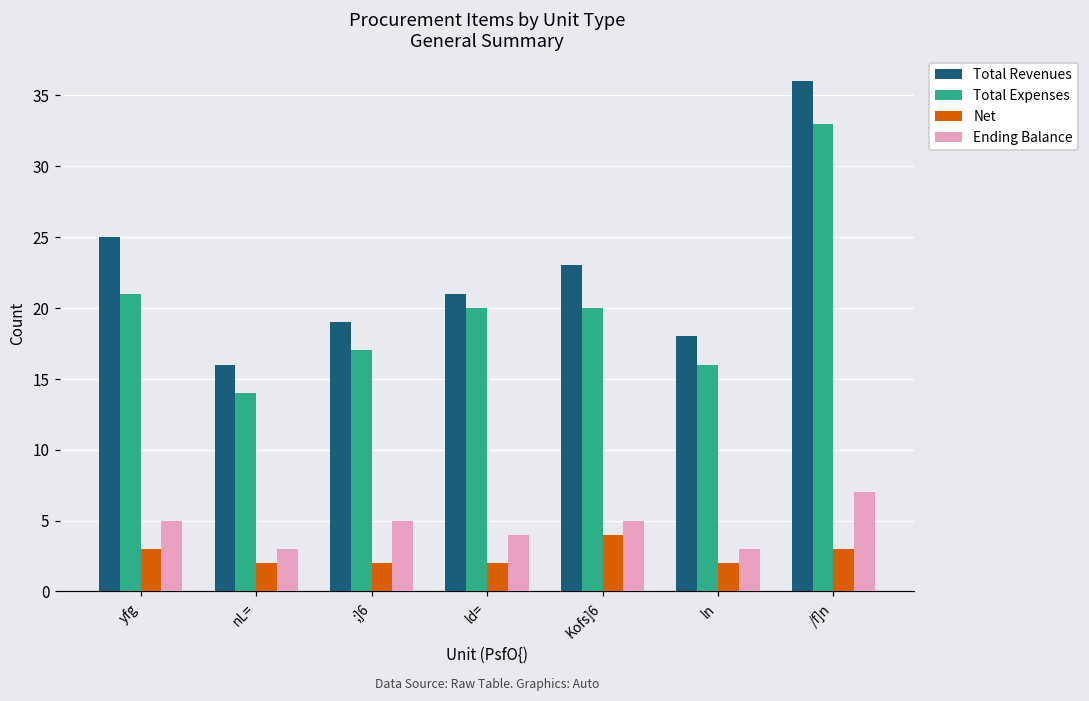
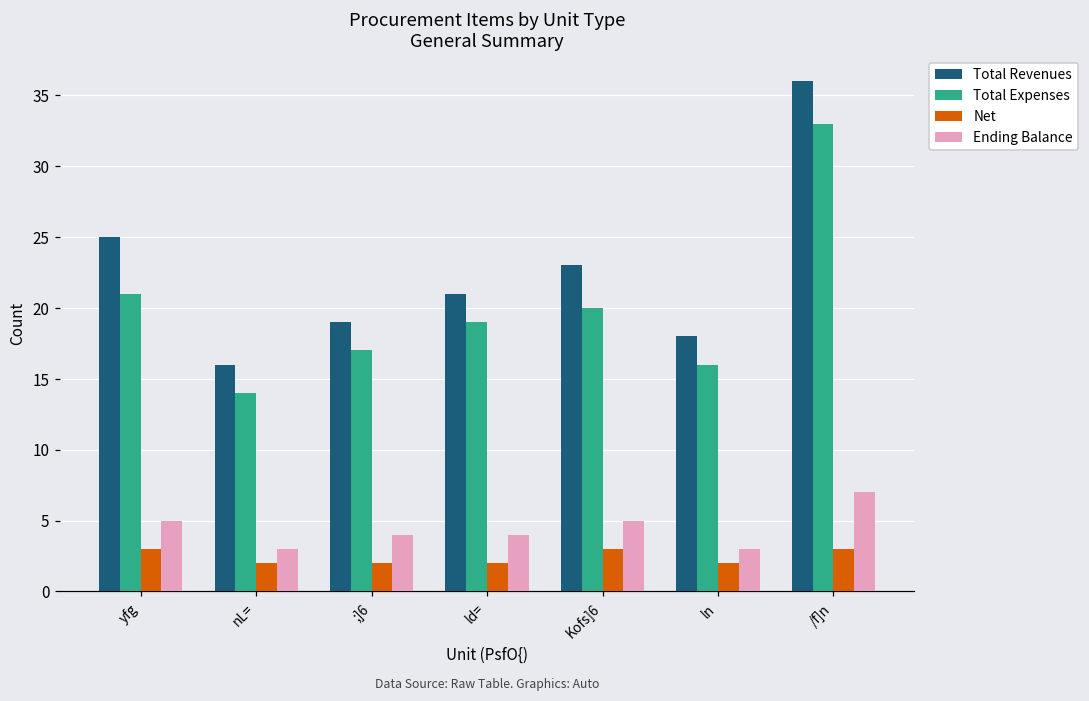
  {
    "Total Revenues": {
      "yfg": 25,
      "nL=": 16,
      ";]6": 19,
      "ld=": 21,
      "Kofs]6": 23,
      "ln": 18,
      "/f]n": 36
    },
    "Total Expenses": {
      "yfg": 21,
      "nL=": 14,
      ";]6": 17,
-     "ld=": 20,
+     "ld=": 19,
      "Kofs]6": 20,
      "ln": 16,
      "/f]n": 33
    },
    "Net": {
      "yfg": 3,
      "nL=": 2,
      ";]6": 2,
      "ld=": 2,
-     "Kofs]6": 4,
+     "Kofs]6": 3,
      "ln": 2,
      "/f]n": 3
    },
    "Ending Balance": {
      "yfg": 5,
      "nL=": 3,
-     ";]6": 5,
+     ";]6": 4,
      "ld=": 4,
      "Kofs]6": 5,
      "ln": 3,
      "/f]n": 7
    }
  }
